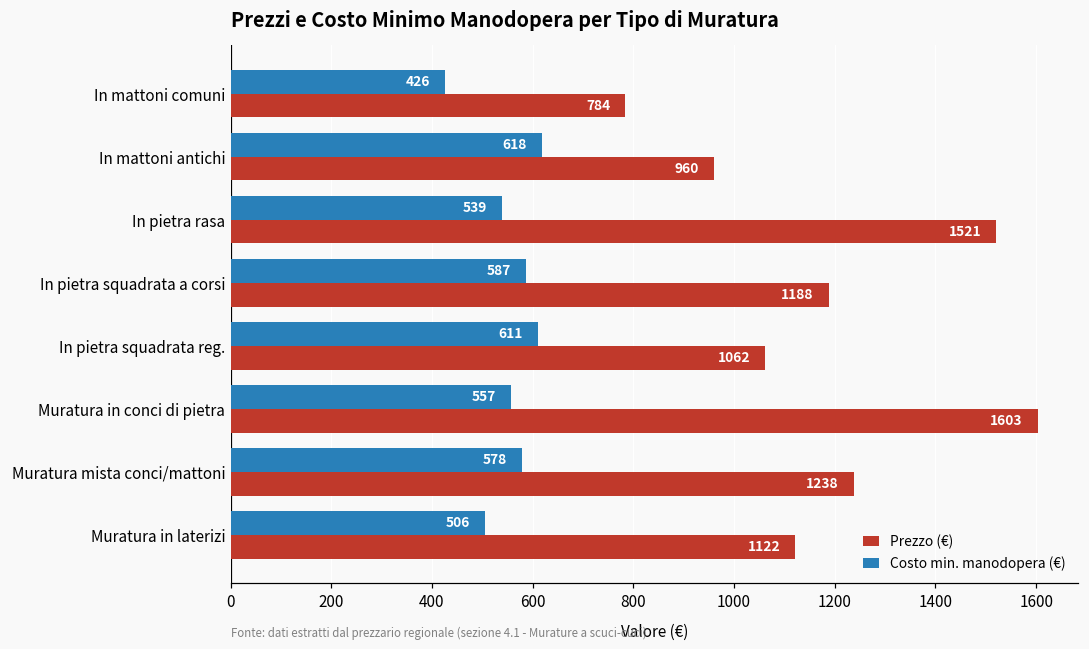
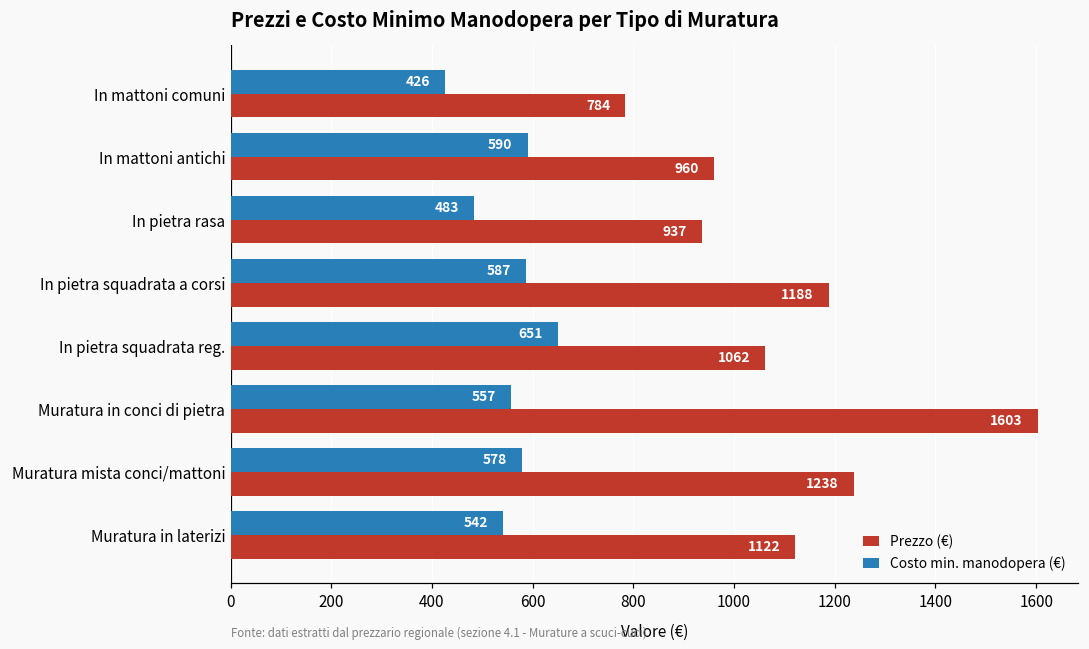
  {
    "Prezzo (€)": {
      "In mattoni comuni": 784,
      "In mattoni antichi": 960,
-     "In pietra rasa": 1521,
+     "In pietra rasa": 937,
      "In pietra squadrata a corsi": 1188,
      "In pietra squadrata reg.": 1062,
      "Muratura in conci di pietra": 1603,
      "Muratura mista conci/mattoni": 1238,
      "Muratura in laterizi": 1122
    },
    "Costo min. manodopera (€)": {
      "In mattoni comuni": 426,
-     "In mattoni antichi": 618,
-     "In pietra rasa": 539,
+     "In mattoni antichi": 590,
+     "In pietra rasa": 483,
      "In pietra squadrata a corsi": 587,
-     "In pietra squadrata reg.": 611,
+     "In pietra squadrata reg.": 651,
      "Muratura in conci di pietra": 557,
      "Muratura mista conci/mattoni": 578,
-     "Muratura in laterizi": 506
+     "Muratura in laterizi": 542
    }
  }
